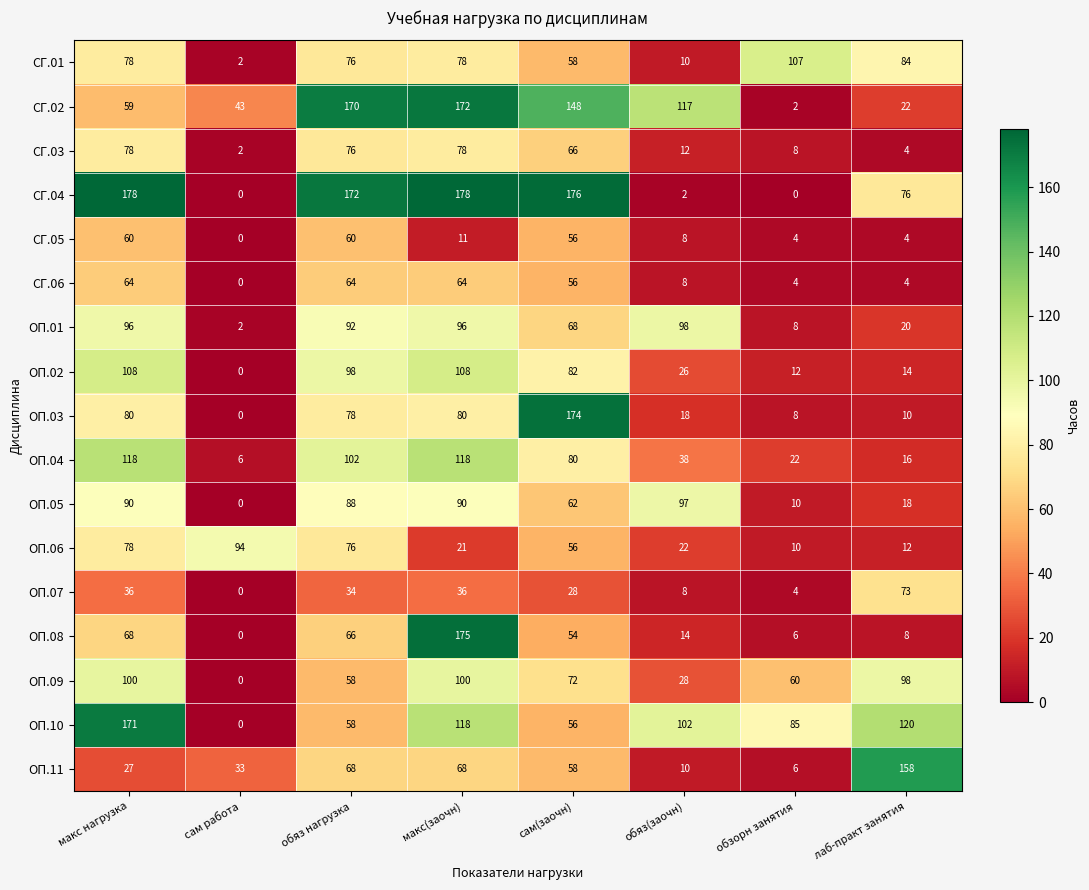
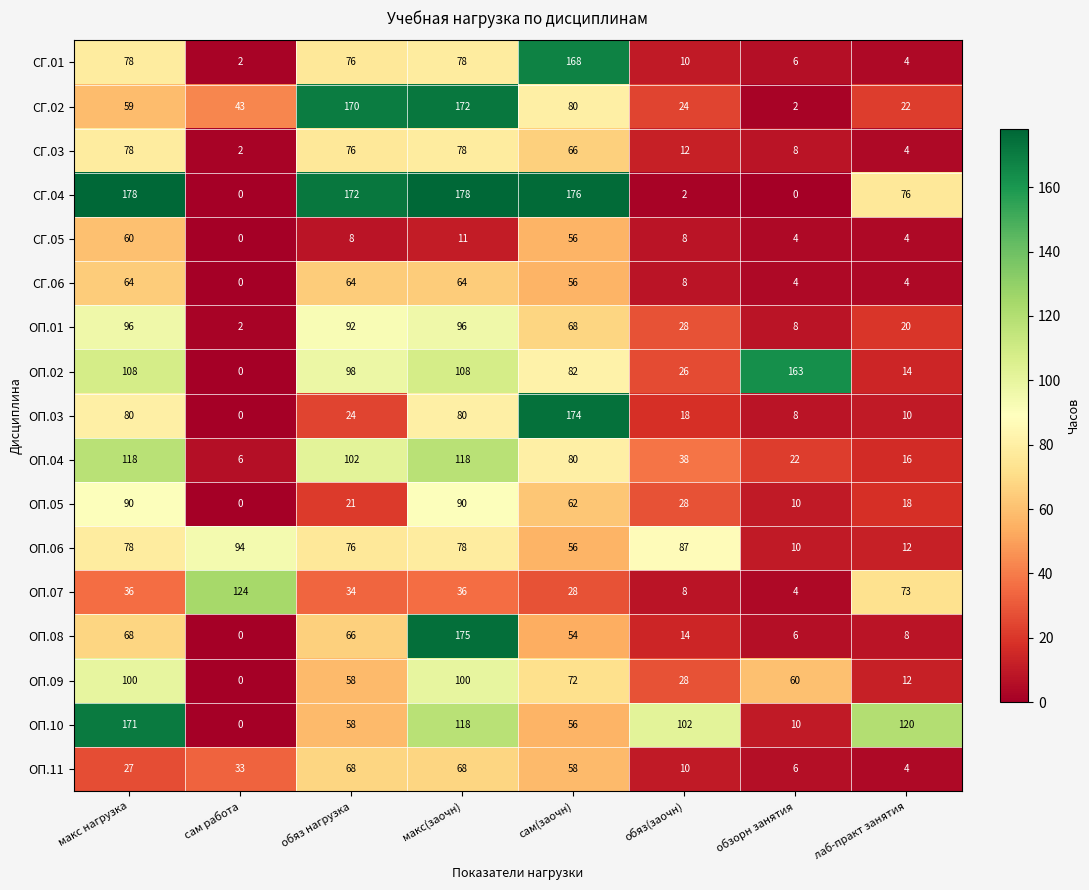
  {
    "СГ.01": {
      "макс нагрузка": 78,
      "сам работа": 2,
      "обяз нагрузка": 76,
      "макс(заочн)": 78,
-     "сам(заочн)": 58,
+     "сам(заочн)": 168,
      "обяз(заочн)": 10,
-     "обзорн занятия": 107,
-     "лаб-практ занятия": 84
+     "обзорн занятия": 6,
+     "лаб-практ занятия": 4
    },
    "СГ.02": {
      "макс нагрузка": 59,
      "сам работа": 43,
      "обяз нагрузка": 170,
      "макс(заочн)": 172,
-     "сам(заочн)": 148,
-     "обяз(заочн)": 117,
+     "сам(заочн)": 80,
+     "обяз(заочн)": 24,
      "обзорн занятия": 2,
      "лаб-практ занятия": 22
    },
    "СГ.03": {
      "макс нагрузка": 78,
      "сам работа": 2,
      "обяз нагрузка": 76,
      "макс(заочн)": 78,
      "сам(заочн)": 66,
      "обяз(заочн)": 12,
      "обзорн занятия": 8,
      "лаб-практ занятия": 4
    },
    "СГ.04": {
      "макс нагрузка": 178,
      "сам работа": 0,
      "обяз нагрузка": 172,
      "макс(заочн)": 178,
      "сам(заочн)": 176,
      "обяз(заочн)": 2,
      "обзорн занятия": 0,
      "лаб-практ занятия": 76
    },
    "СГ.05": {
      "макс нагрузка": 60,
      "сам работа": 0,
-     "обяз нагрузка": 60,
+     "обяз нагрузка": 8,
      "макс(заочн)": 11,
      "сам(заочн)": 56,
      "обяз(заочн)": 8,
      "обзорн занятия": 4,
      "лаб-практ занятия": 4
    },
    "СГ.06": {
      "макс нагрузка": 64,
      "сам работа": 0,
      "обяз нагрузка": 64,
      "макс(заочн)": 64,
      "сам(заочн)": 56,
      "обяз(заочн)": 8,
      "обзорн занятия": 4,
      "лаб-практ занятия": 4
    },
    "ОП.01": {
      "макс нагрузка": 96,
      "сам работа": 2,
      "обяз нагрузка": 92,
      "макс(заочн)": 96,
      "сам(заочн)": 68,
-     "обяз(заочн)": 98,
+     "обяз(заочн)": 28,
      "обзорн занятия": 8,
      "лаб-практ занятия": 20
    },
    "ОП.02": {
      "макс нагрузка": 108,
      "сам работа": 0,
      "обяз нагрузка": 98,
      "макс(заочн)": 108,
      "сам(заочн)": 82,
      "обяз(заочн)": 26,
-     "обзорн занятия": 12,
+     "обзорн занятия": 163,
      "лаб-практ занятия": 14
    },
    "ОП.03": {
      "макс нагрузка": 80,
      "сам работа": 0,
-     "обяз нагрузка": 78,
+     "обяз нагрузка": 24,
      "макс(заочн)": 80,
      "сам(заочн)": 174,
      "обяз(заочн)": 18,
      "обзорн занятия": 8,
      "лаб-практ занятия": 10
    },
    "ОП.04": {
      "макс нагрузка": 118,
      "сам работа": 6,
      "обяз нагрузка": 102,
      "макс(заочн)": 118,
      "сам(заочн)": 80,
      "обяз(заочн)": 38,
      "обзорн занятия": 22,
      "лаб-практ занятия": 16
    },
    "ОП.05": {
      "макс нагрузка": 90,
      "сам работа": 0,
-     "обяз нагрузка": 88,
+     "обяз нагрузка": 21,
      "макс(заочн)": 90,
      "сам(заочн)": 62,
-     "обяз(заочн)": 97,
+     "обяз(заочн)": 28,
      "обзорн занятия": 10,
      "лаб-практ занятия": 18
    },
    "ОП.06": {
      "макс нагрузка": 78,
      "сам работа": 94,
      "обяз нагрузка": 76,
-     "макс(заочн)": 21,
+     "макс(заочн)": 78,
      "сам(заочн)": 56,
-     "обяз(заочн)": 22,
+     "обяз(заочн)": 87,
      "обзорн занятия": 10,
      "лаб-практ занятия": 12
    },
    "ОП.07": {
      "макс нагрузка": 36,
-     "сам работа": 0,
+     "сам работа": 124,
      "обяз нагрузка": 34,
      "макс(заочн)": 36,
      "сам(заочн)": 28,
      "обяз(заочн)": 8,
      "обзорн занятия": 4,
      "лаб-практ занятия": 73
    },
    "ОП.08": {
      "макс нагрузка": 68,
      "сам работа": 0,
      "обяз нагрузка": 66,
      "макс(заочн)": 175,
      "сам(заочн)": 54,
      "обяз(заочн)": 14,
      "обзорн занятия": 6,
      "лаб-практ занятия": 8
    },
    "ОП.09": {
      "макс нагрузка": 100,
      "сам работа": 0,
      "обяз нагрузка": 58,
      "макс(заочн)": 100,
      "сам(заочн)": 72,
      "обяз(заочн)": 28,
      "обзорн занятия": 60,
-     "лаб-практ занятия": 98
+     "лаб-практ занятия": 12
    },
    "ОП.10": {
      "макс нагрузка": 171,
      "сам работа": 0,
      "обяз нагрузка": 58,
      "макс(заочн)": 118,
      "сам(заочн)": 56,
      "обяз(заочн)": 102,
-     "обзорн занятия": 85,
+     "обзорн занятия": 10,
      "лаб-практ занятия": 120
    },
    "ОП.11": {
      "макс нагрузка": 27,
      "сам работа": 33,
      "обяз нагрузка": 68,
      "макс(заочн)": 68,
      "сам(заочн)": 58,
      "обяз(заочн)": 10,
      "обзорн занятия": 6,
-     "лаб-практ занятия": 158
+     "лаб-практ занятия": 4
    }
  }
